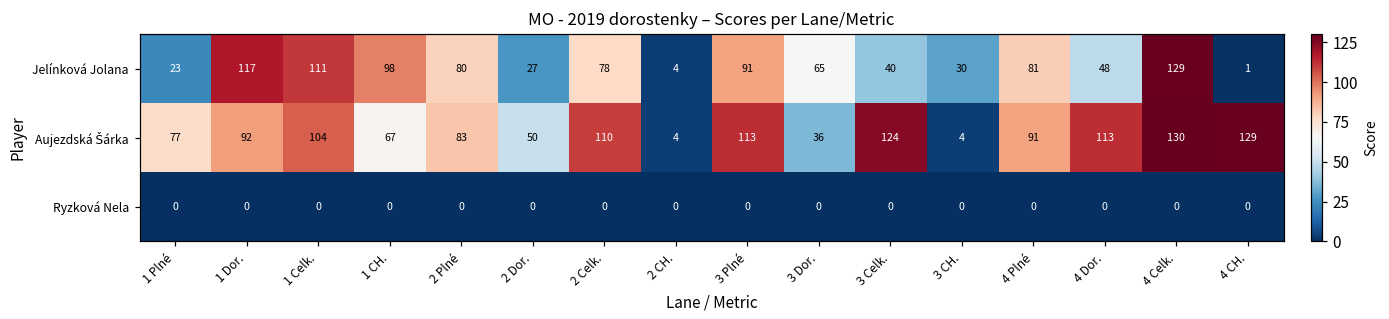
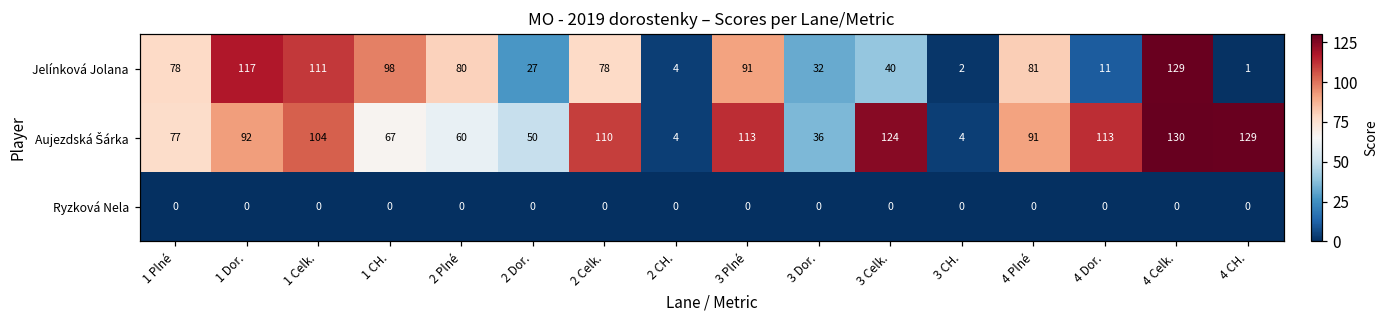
  {
    "Jelínková Jolana": {
-     "1 Plné": 23,
+     "1 Plné": 78,
      "1 Dor.": 117,
      "1 Celk.": 111,
      "1 CH.": 98,
      "2 Plné": 80,
      "2 Dor.": 27,
      "2 Celk.": 78,
      "2 CH.": 4,
      "3 Plné": 91,
-     "3 Dor.": 65,
+     "3 Dor.": 32,
      "3 Celk.": 40,
-     "3 CH.": 30,
+     "3 CH.": 2,
      "4 Plné": 81,
-     "4 Dor.": 48,
+     "4 Dor.": 11,
      "4 Celk.": 129,
      "4 CH.": 1
    },
    "Aujezdská Šárka": {
      "1 Plné": 77,
      "1 Dor.": 92,
      "1 Celk.": 104,
      "1 CH.": 67,
-     "2 Plné": 83,
+     "2 Plné": 60,
      "2 Dor.": 50,
      "2 Celk.": 110,
      "2 CH.": 4,
      "3 Plné": 113,
      "3 Dor.": 36,
      "3 Celk.": 124,
      "3 CH.": 4,
      "4 Plné": 91,
      "4 Dor.": 113,
      "4 Celk.": 130,
      "4 CH.": 129
    },
    "Ryzková Nela": {
      "1 Plné": 0,
      "1 Dor.": 0,
      "1 Celk.": 0,
      "1 CH.": 0,
      "2 Plné": 0,
      "2 Dor.": 0,
      "2 Celk.": 0,
      "2 CH.": 0,
      "3 Plné": 0,
      "3 Dor.": 0,
      "3 Celk.": 0,
      "3 CH.": 0,
      "4 Plné": 0,
      "4 Dor.": 0,
      "4 Celk.": 0,
      "4 CH.": 0
    }
  }
